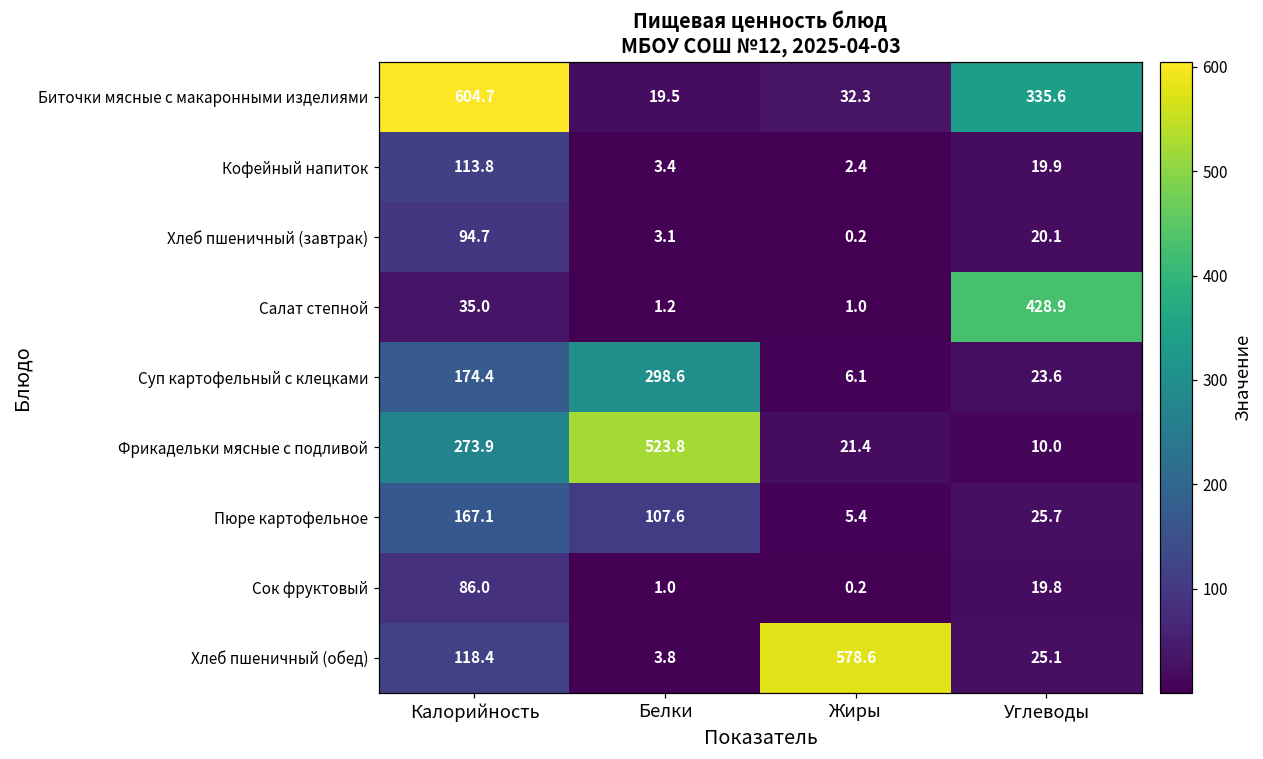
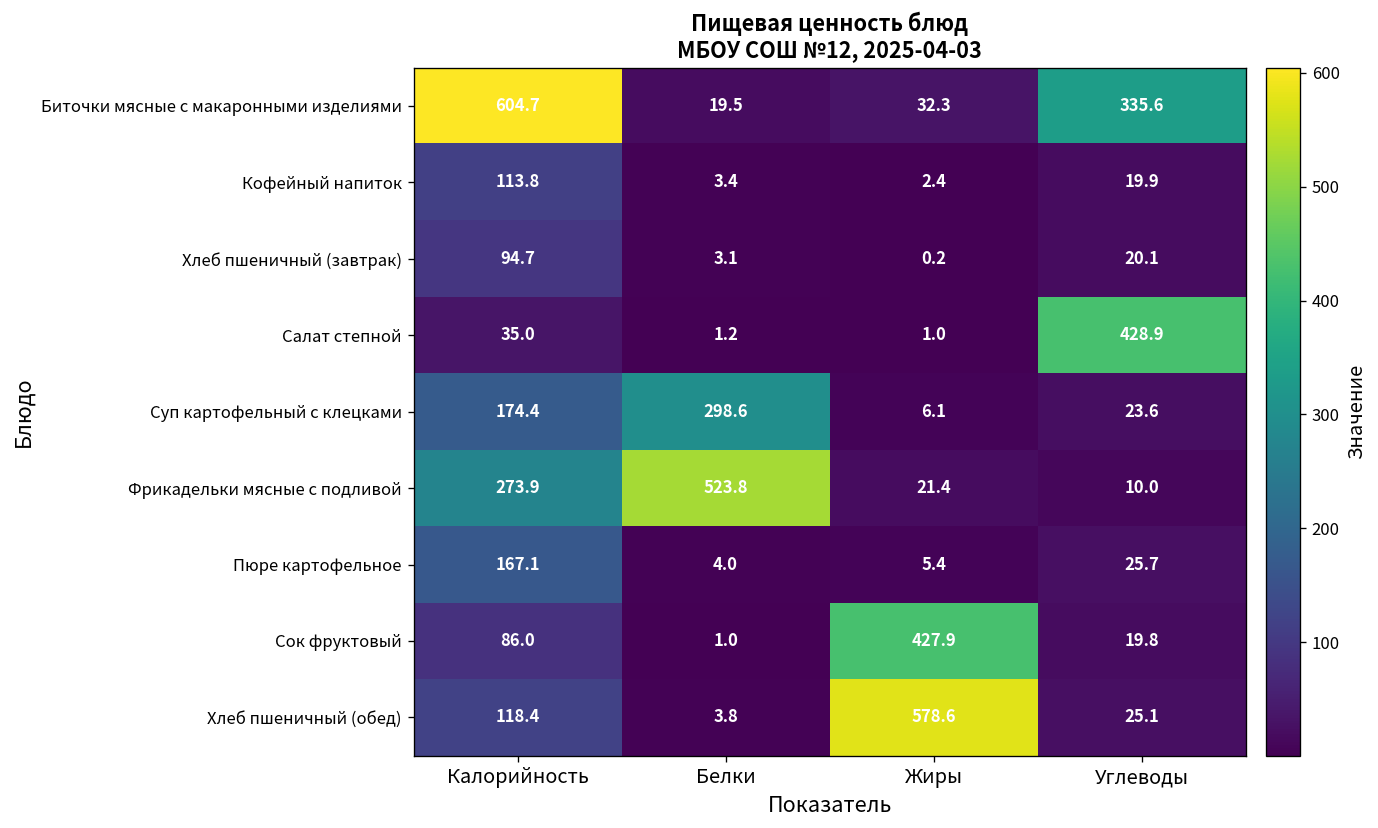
  {
    "Биточки мясные с макаронными изделиями": {
      "Калорийность": 604.7,
      "Белки": 19.5,
      "Жиры": 32.3,
      "Углеводы": 335.6
    },
    "Кофейный напиток": {
      "Калорийность": 113.8,
      "Белки": 3.4,
      "Жиры": 2.4,
      "Углеводы": 19.9
    },
    "Хлеб пшеничный (завтрак)": {
      "Калорийность": 94.7,
      "Белки": 3.1,
      "Жиры": 0.2,
      "Углеводы": 20.1
    },
    "Салат степной": {
      "Калорийность": 35.0,
      "Белки": 1.2,
      "Жиры": 1.0,
      "Углеводы": 428.9
    },
    "Суп картофельный с клецками": {
      "Калорийность": 174.4,
      "Белки": 298.6,
      "Жиры": 6.1,
      "Углеводы": 23.6
    },
    "Фрикадельки мясные с подливой": {
      "Калорийность": 273.9,
      "Белки": 523.8,
      "Жиры": 21.4,
      "Углеводы": 10.0
    },
    "Пюре картофельное": {
      "Калорийность": 167.1,
-     "Белки": 107.6,
+     "Белки": 4.0,
      "Жиры": 5.4,
      "Углеводы": 25.7
    },
    "Сок фруктовый": {
      "Калорийность": 86.0,
      "Белки": 1.0,
-     "Жиры": 0.2,
+     "Жиры": 427.9,
      "Углеводы": 19.8
    },
    "Хлеб пшеничный (обед)": {
      "Калорийность": 118.4,
      "Белки": 3.8,
      "Жиры": 578.6,
      "Углеводы": 25.1
    }
  }
